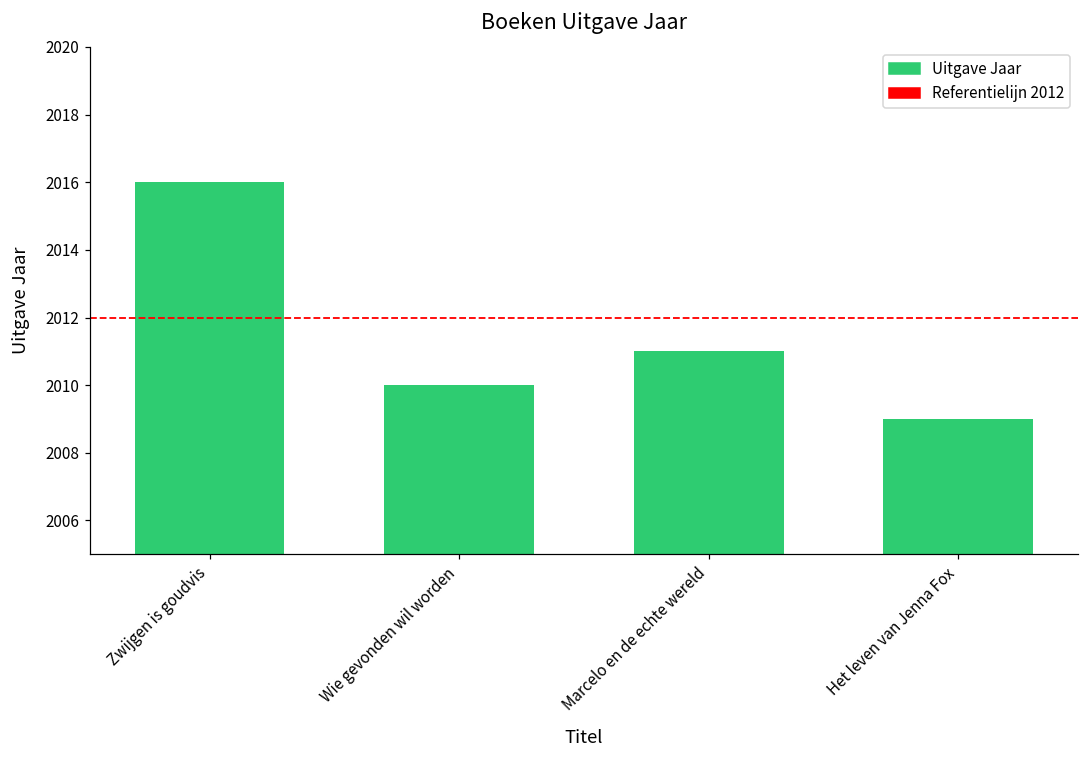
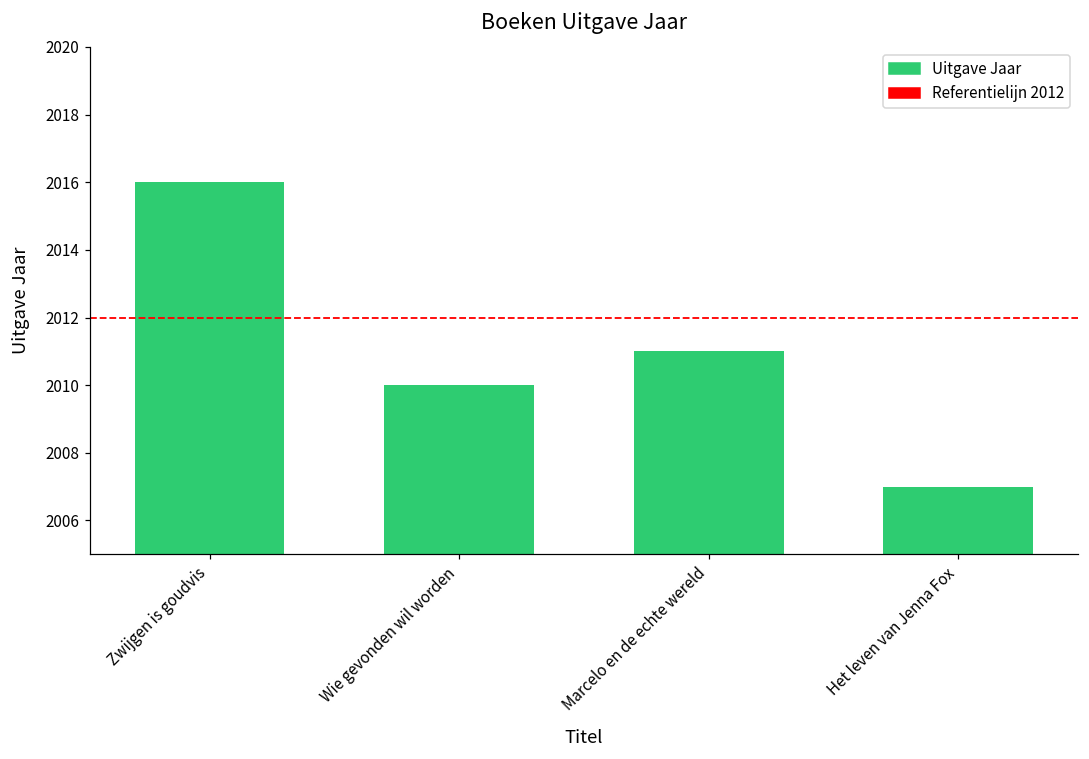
  {
    "Zwijgen is goudvis": 2016,
    "Wie gevonden wil worden": 2010,
    "Marcelo en de echte wereld": 2011,
-   "Het leven van Jenna Fox": 2009
+   "Het leven van Jenna Fox": 2007
  }
